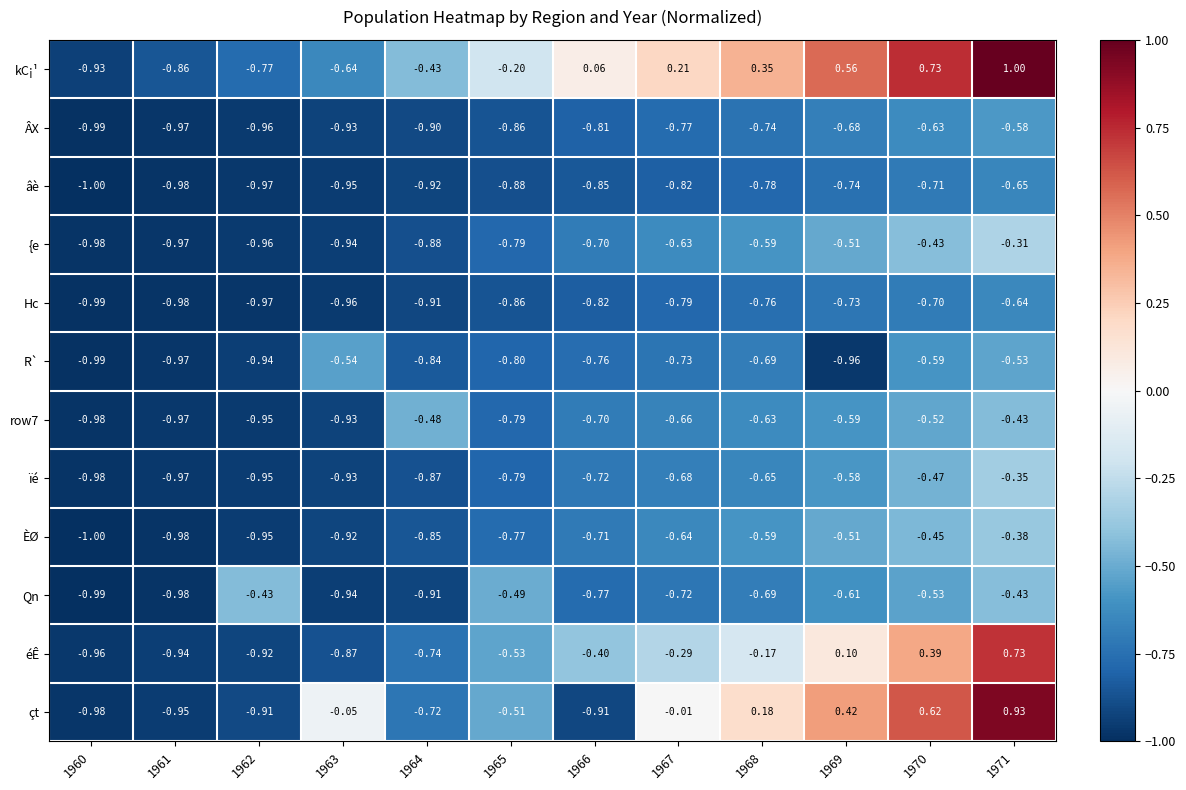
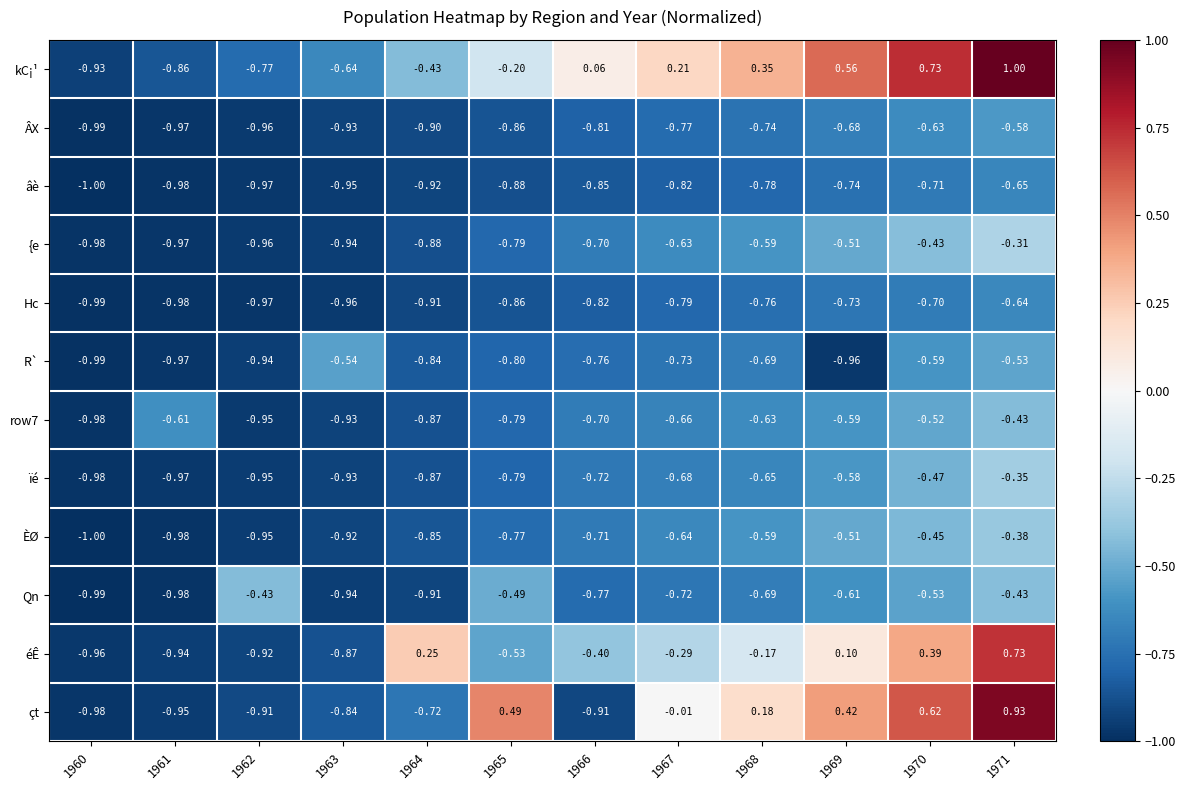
  {
    "kC¡¹": {
      "1960": -0.93,
      "1961": -0.86,
      "1962": -0.77,
      "1963": -0.64,
      "1964": -0.43,
      "1965": -0.20,
      "1966": 0.06,
      "1967": 0.21,
      "1968": 0.35,
      "1969": 0.56,
      "1970": 0.73,
      "1971": 1.00
    },
    "ÂX": {
      "1960": -0.99,
      "1961": -0.97,
      "1962": -0.96,
      "1963": -0.93,
      "1964": -0.90,
      "1965": -0.86,
      "1966": -0.81,
      "1967": -0.77,
      "1968": -0.74,
      "1969": -0.68,
      "1970": -0.63,
      "1971": -0.58
    },
    "âè": {
      "1960": -1.00,
      "1961": -0.98,
      "1962": -0.97,
      "1963": -0.95,
      "1964": -0.92,
      "1965": -0.88,
      "1966": -0.85,
      "1967": -0.82,
      "1968": -0.78,
      "1969": -0.74,
      "1970": -0.71,
      "1971": -0.65
    },
    "{e": {
      "1960": -0.98,
      "1961": -0.97,
      "1962": -0.96,
      "1963": -0.94,
      "1964": -0.88,
      "1965": -0.79,
      "1966": -0.70,
      "1967": -0.63,
      "1968": -0.59,
      "1969": -0.51,
      "1970": -0.43,
      "1971": -0.31
    },
    "Hc": {
      "1960": -0.99,
      "1961": -0.98,
      "1962": -0.97,
      "1963": -0.96,
      "1964": -0.91,
      "1965": -0.86,
      "1966": -0.82,
      "1967": -0.79,
      "1968": -0.76,
      "1969": -0.73,
      "1970": -0.70,
      "1971": -0.64
    },
    "R`": {
      "1960": -0.99,
      "1961": -0.97,
      "1962": -0.94,
      "1963": -0.54,
      "1964": -0.84,
      "1965": -0.80,
      "1966": -0.76,
      "1967": -0.73,
      "1968": -0.69,
      "1969": -0.96,
      "1970": -0.59,
      "1971": -0.53
    },
    "row7": {
      "1960": -0.98,
-     "1961": -0.97,
+     "1961": -0.61,
      "1962": -0.95,
      "1963": -0.93,
-     "1964": -0.48,
+     "1964": -0.87,
      "1965": -0.79,
      "1966": -0.70,
      "1967": -0.66,
      "1968": -0.63,
      "1969": -0.59,
      "1970": -0.52,
      "1971": -0.43
    },
    "ïé": {
      "1960": -0.98,
      "1961": -0.97,
      "1962": -0.95,
      "1963": -0.93,
      "1964": -0.87,
      "1965": -0.79,
      "1966": -0.72,
      "1967": -0.68,
      "1968": -0.65,
      "1969": -0.58,
      "1970": -0.47,
      "1971": -0.35
    },
    "ÈØ": {
      "1960": -1.00,
      "1961": -0.98,
      "1962": -0.95,
      "1963": -0.92,
      "1964": -0.85,
      "1965": -0.77,
      "1966": -0.71,
      "1967": -0.64,
      "1968": -0.59,
      "1969": -0.51,
      "1970": -0.45,
      "1971": -0.38
    },
    "Qn": {
      "1960": -0.99,
      "1961": -0.98,
      "1962": -0.43,
      "1963": -0.94,
      "1964": -0.91,
      "1965": -0.49,
      "1966": -0.77,
      "1967": -0.72,
      "1968": -0.69,
      "1969": -0.61,
      "1970": -0.53,
      "1971": -0.43
    },
    "éÊ": {
      "1960": -0.96,
      "1961": -0.94,
      "1962": -0.92,
      "1963": -0.87,
-     "1964": -0.74,
+     "1964": 0.25,
      "1965": -0.53,
      "1966": -0.40,
      "1967": -0.29,
      "1968": -0.17,
      "1969": 0.10,
      "1970": 0.39,
      "1971": 0.73
    },
    "çt": {
      "1960": -0.98,
      "1961": -0.95,
      "1962": -0.91,
-     "1963": -0.05,
+     "1963": -0.84,
      "1964": -0.72,
-     "1965": -0.51,
+     "1965": 0.49,
      "1966": -0.91,
      "1967": -0.01,
      "1968": 0.18,
      "1969": 0.42,
      "1970": 0.62,
      "1971": 0.93
    }
  }
